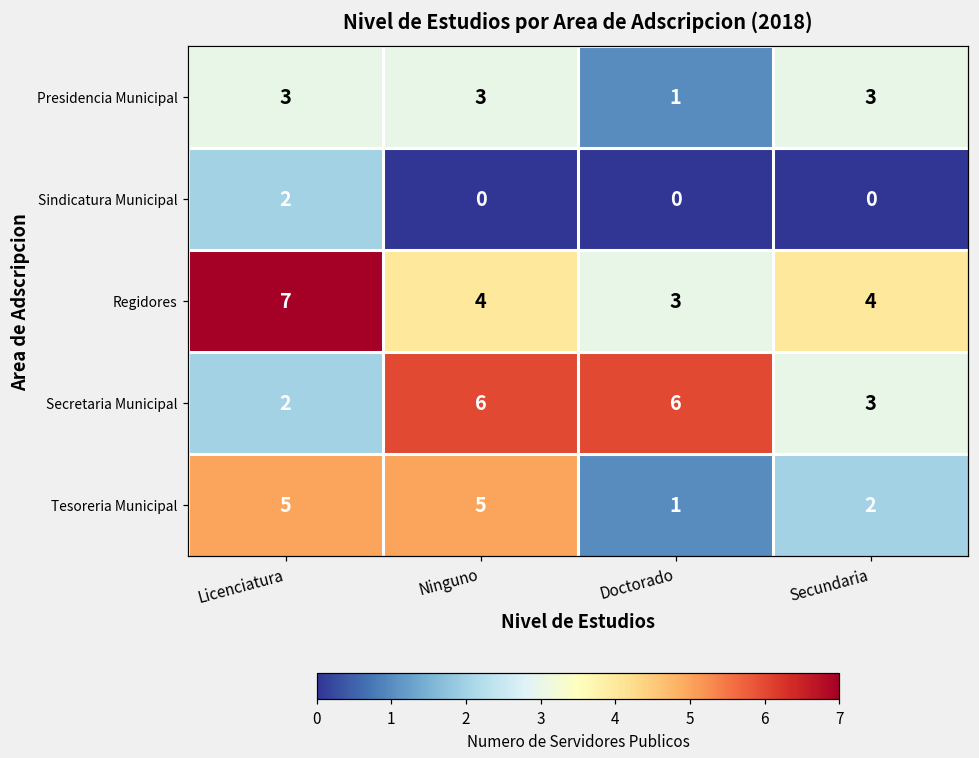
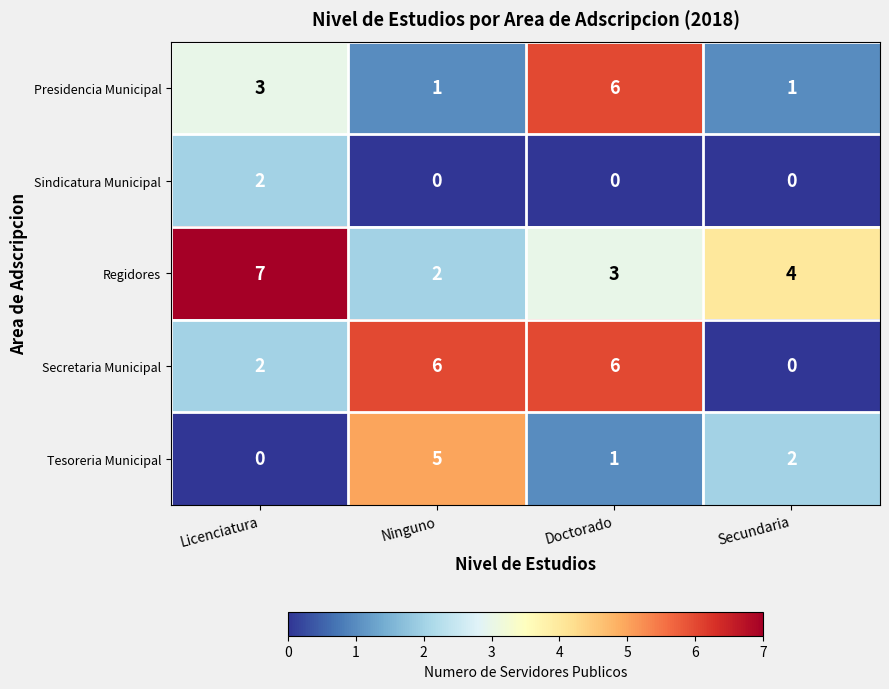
  {
    "Presidencia Municipal": {
      "Licenciatura": 3,
-     "Ninguno": 3,
-     "Doctorado": 1,
-     "Secundaria": 3
+     "Ninguno": 1,
+     "Doctorado": 6,
+     "Secundaria": 1
    },
    "Sindicatura Municipal": {
      "Licenciatura": 2,
      "Ninguno": 0,
      "Doctorado": 0,
      "Secundaria": 0
    },
    "Regidores": {
      "Licenciatura": 7,
-     "Ninguno": 4,
+     "Ninguno": 2,
      "Doctorado": 3,
      "Secundaria": 4
    },
    "Secretaria Municipal": {
      "Licenciatura": 2,
      "Ninguno": 6,
      "Doctorado": 6,
-     "Secundaria": 3
+     "Secundaria": 0
    },
    "Tesoreria Municipal": {
-     "Licenciatura": 5,
+     "Licenciatura": 0,
      "Ninguno": 5,
      "Doctorado": 1,
      "Secundaria": 2
    }
  }
